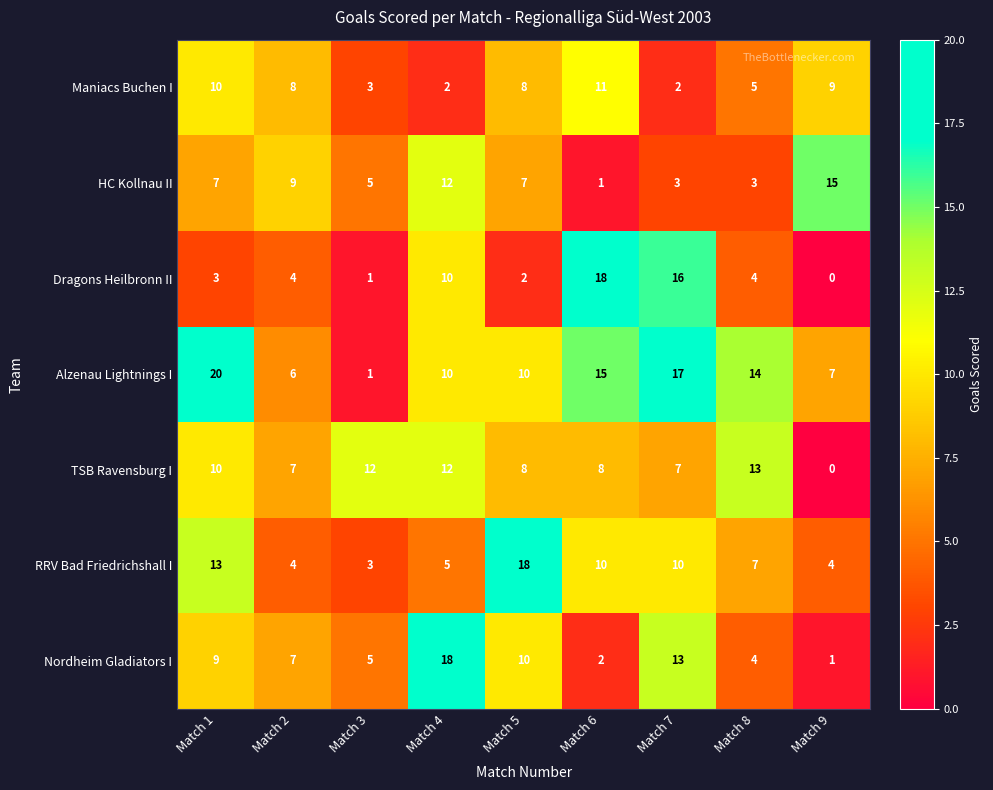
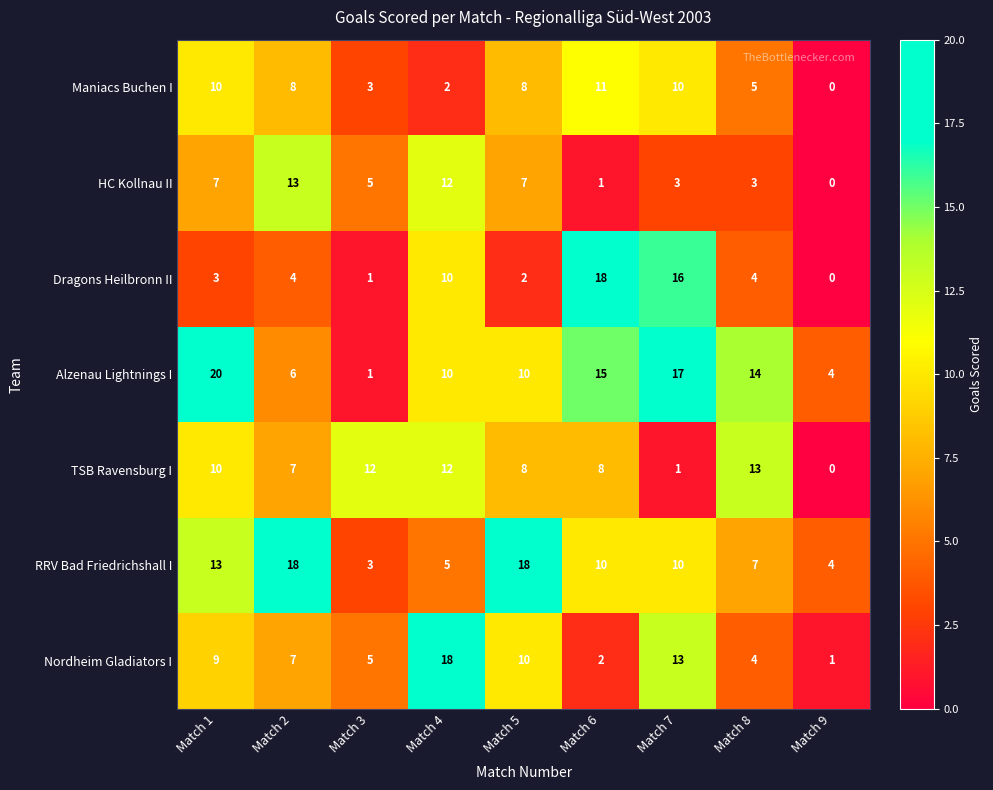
  {
    "Maniacs Buchen I": {
      "Match 1": 10,
      "Match 2": 8,
      "Match 3": 3,
      "Match 4": 2,
      "Match 5": 8,
      "Match 6": 11,
-     "Match 7": 2,
+     "Match 7": 10,
      "Match 8": 5,
-     "Match 9": 9
+     "Match 9": 0
    },
    "HC Kollnau II": {
      "Match 1": 7,
-     "Match 2": 9,
+     "Match 2": 13,
      "Match 3": 5,
      "Match 4": 12,
      "Match 5": 7,
      "Match 6": 1,
      "Match 7": 3,
      "Match 8": 3,
-     "Match 9": 15
+     "Match 9": 0
    },
    "Dragons Heilbronn II": {
      "Match 1": 3,
      "Match 2": 4,
      "Match 3": 1,
      "Match 4": 10,
      "Match 5": 2,
      "Match 6": 18,
      "Match 7": 16,
      "Match 8": 4,
      "Match 9": 0
    },
    "Alzenau Lightnings I": {
      "Match 1": 20,
      "Match 2": 6,
      "Match 3": 1,
      "Match 4": 10,
      "Match 5": 10,
      "Match 6": 15,
      "Match 7": 17,
      "Match 8": 14,
-     "Match 9": 7
+     "Match 9": 4
    },
    "TSB Ravensburg I": {
      "Match 1": 10,
      "Match 2": 7,
      "Match 3": 12,
      "Match 4": 12,
      "Match 5": 8,
      "Match 6": 8,
-     "Match 7": 7,
+     "Match 7": 1,
      "Match 8": 13,
      "Match 9": 0
    },
    "RRV Bad Friedrichshall I": {
      "Match 1": 13,
-     "Match 2": 4,
+     "Match 2": 18,
      "Match 3": 3,
      "Match 4": 5,
      "Match 5": 18,
      "Match 6": 10,
      "Match 7": 10,
      "Match 8": 7,
      "Match 9": 4
    },
    "Nordheim Gladiators I": {
      "Match 1": 9,
      "Match 2": 7,
      "Match 3": 5,
      "Match 4": 18,
      "Match 5": 10,
      "Match 6": 2,
      "Match 7": 13,
      "Match 8": 4,
      "Match 9": 1
    }
  }
